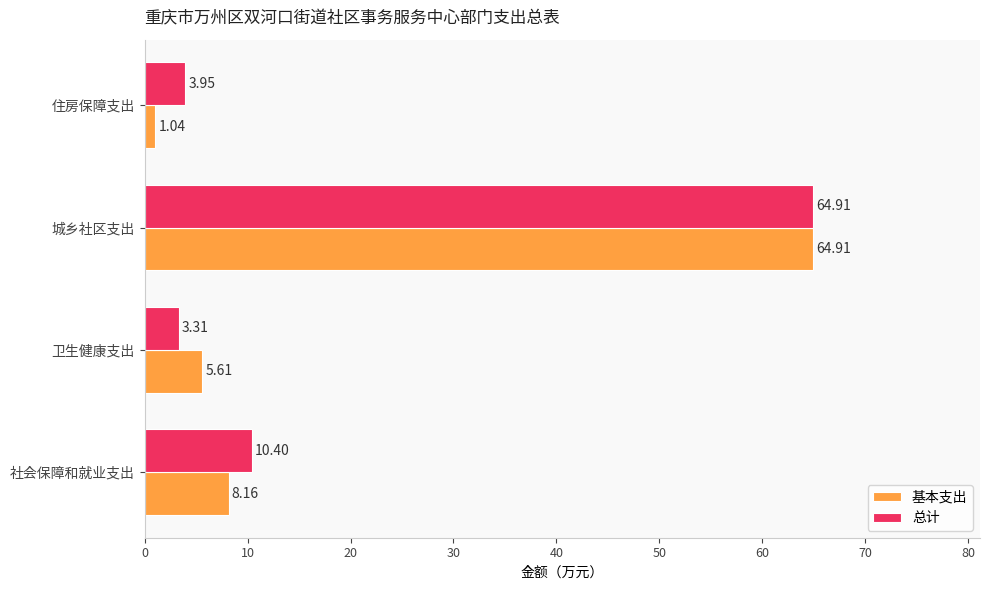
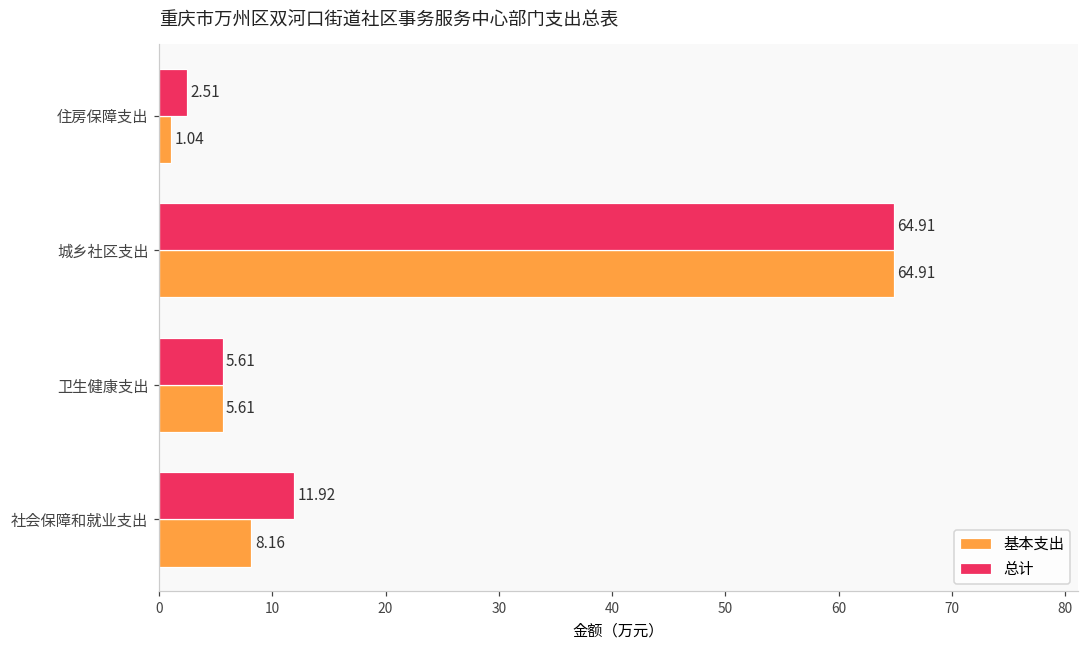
  {
    "基本支出": {
      "住房保障支出": 1.04,
      "城乡社区支出": 64.91,
      "卫生健康支出": 5.61,
      "社会保障和就业支出": 8.16
    },
    "总计": {
-     "住房保障支出": 3.95,
+     "住房保障支出": 2.51,
      "城乡社区支出": 64.91,
-     "卫生健康支出": 3.31,
-     "社会保障和就业支出": 10.40
+     "卫生健康支出": 5.61,
+     "社会保障和就业支出": 11.92
    }
  }
